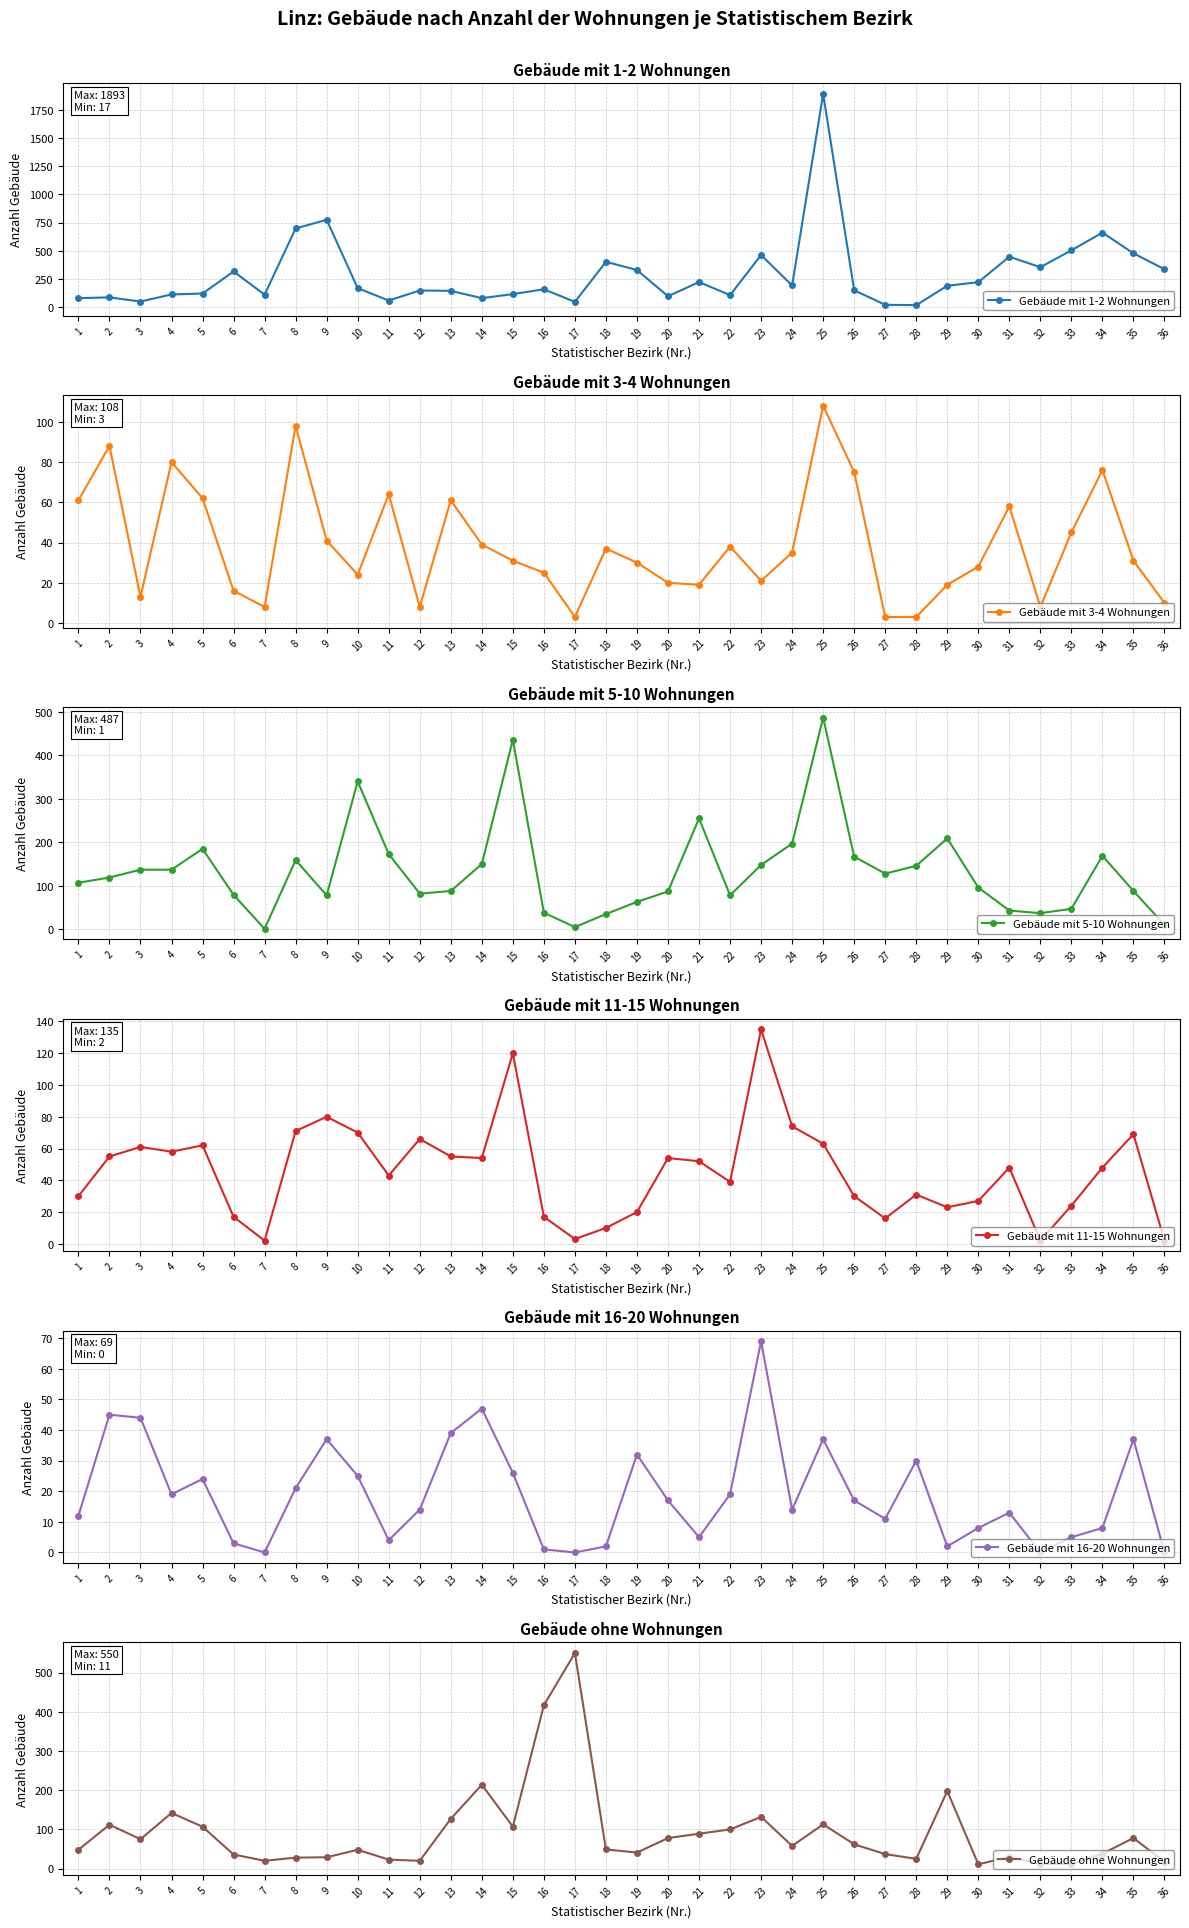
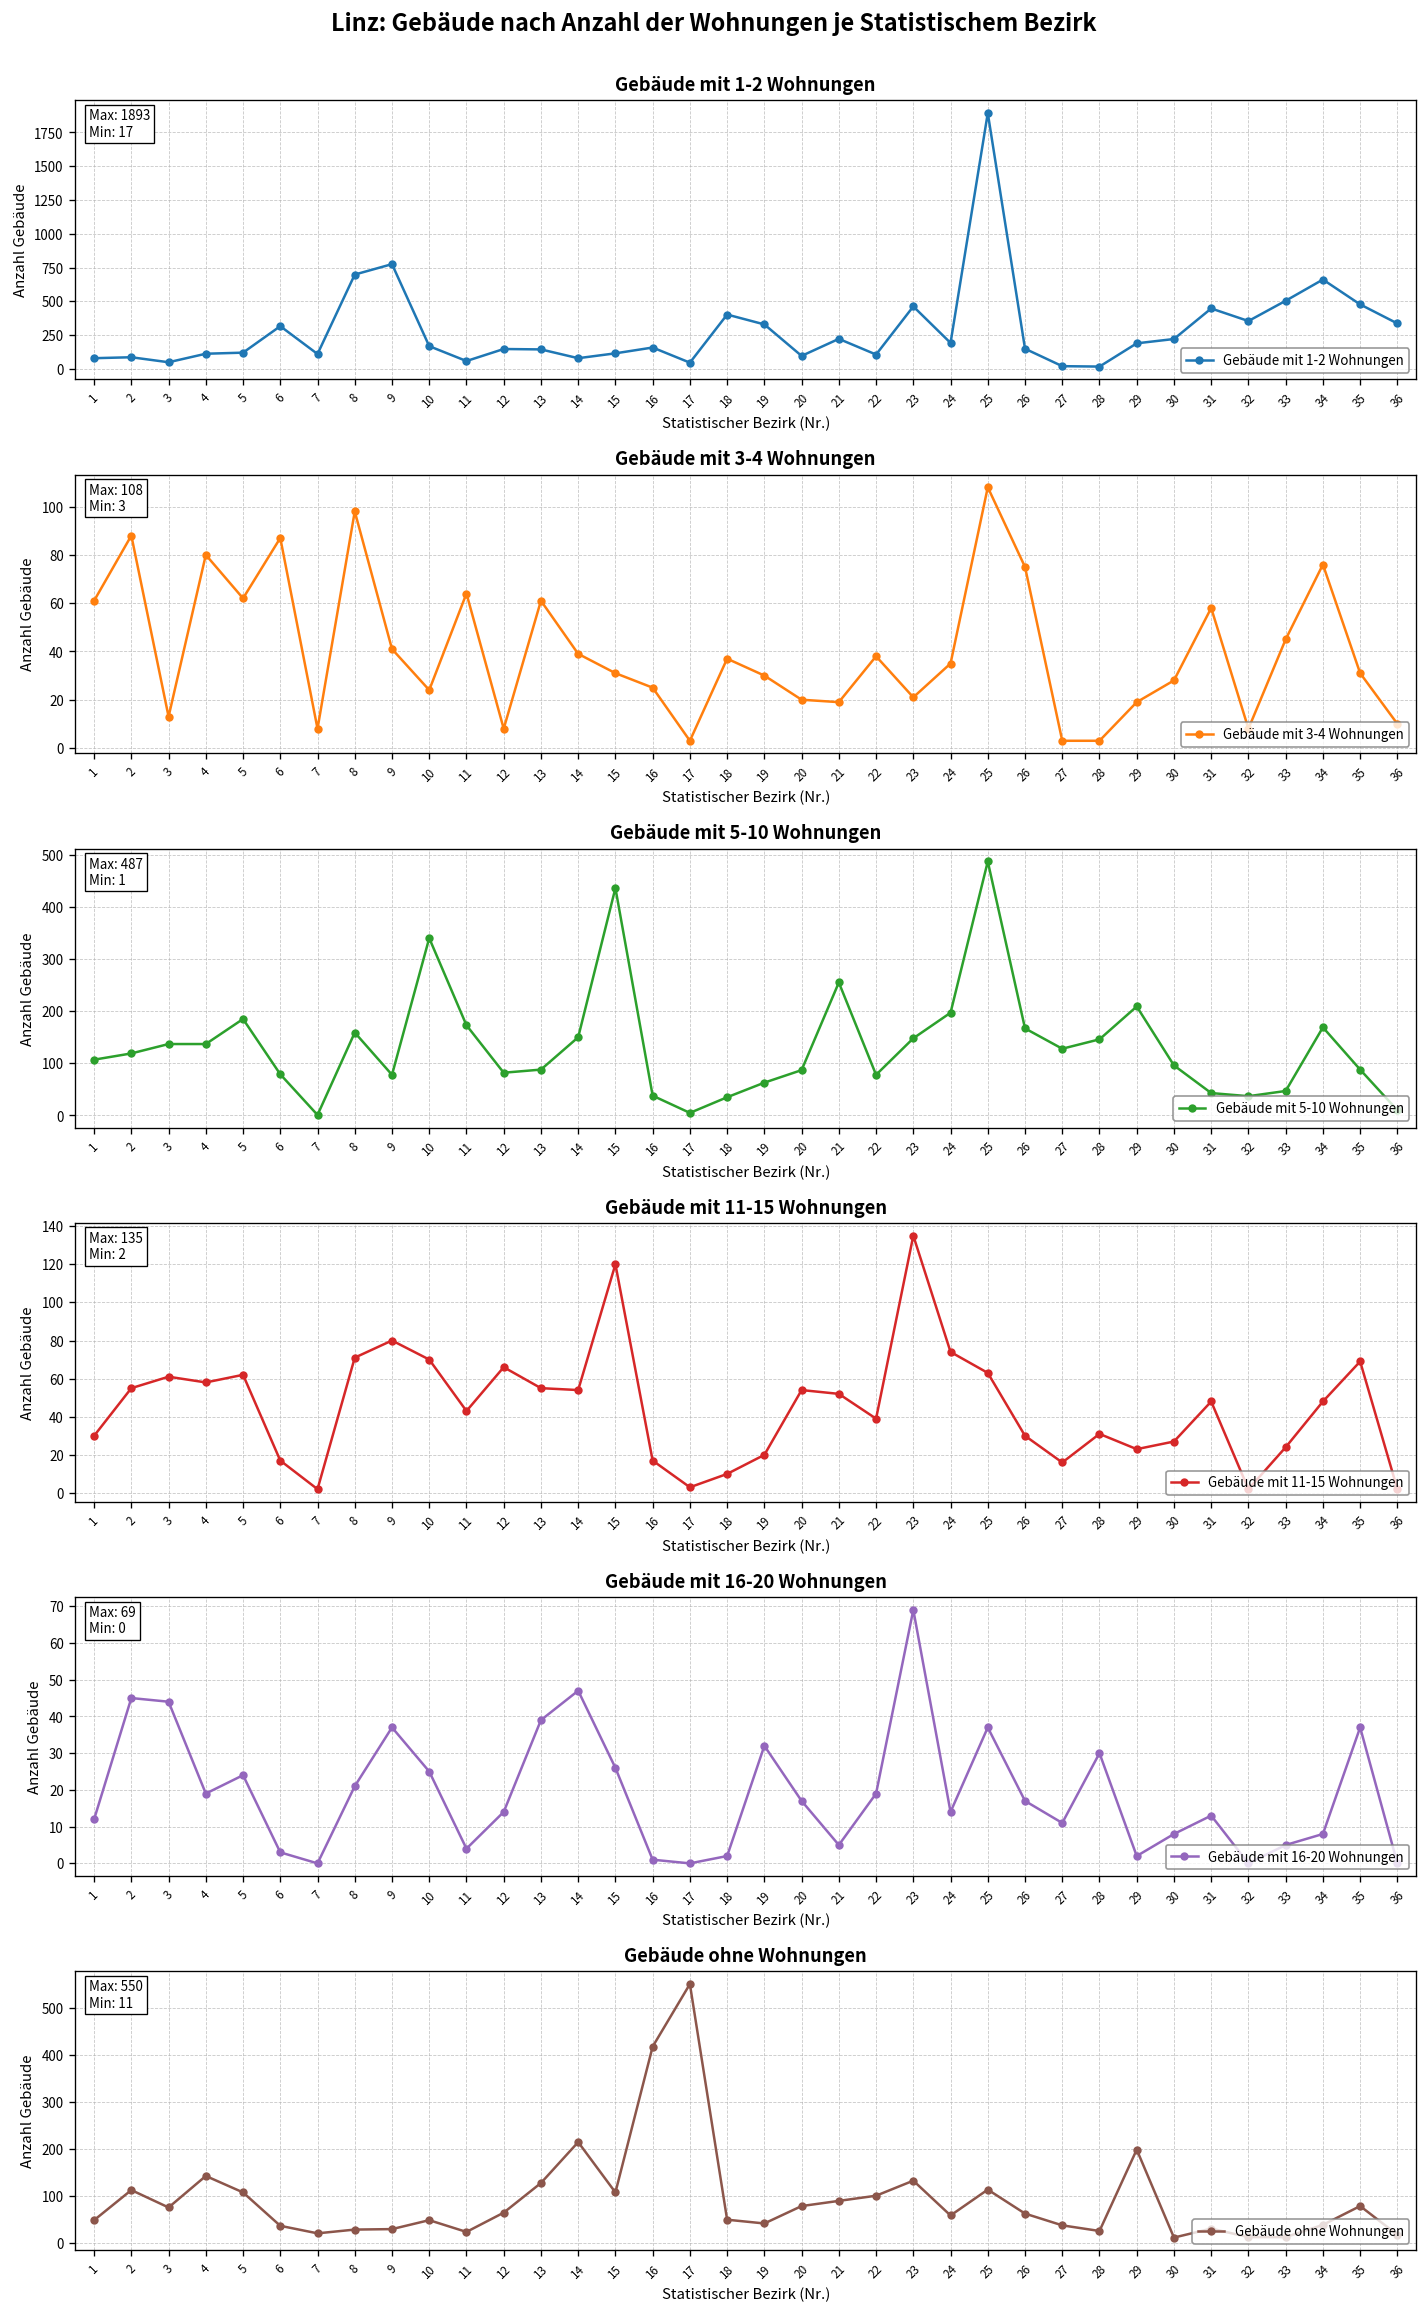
  {
    "Gebäude mit 3-4 Wohnungen": {
      "1": 61,
      "3": 13,
      "4": 80,
      "5": 62,
-     "6": 16,
+     "6": 87,
      "7": 8,
      "8": 98,
      "9": 41,
      "10": 24,
      "11": 64,
      "12": 8,
      "13": 61,
      "14": 39,
      "15": 31,
      "16": 25,
      "17": 3,
      "18": 37,
      "19": 30,
      "20": 20,
      "21": 19,
      "22": 38,
      "23": 21,
      "24": 35,
      "25": 108,
      "26": 75,
      "27": 3,
      "28": 3,
      "29": 19,
      "30": 28,
      "31": 58,
      "33": 45,
      "34": 76,
      "35": 31,
      "36": 10
    },
    "Gebäude ohne Wohnungen": {
      "1": 50,
      "2": 110,
      "3": 80,
      "4": 140,
      "5": 110,
      "6": 40,
      "7": 20,
      "8": 30,
      "9": 30,
      "10": 50,
      "11": 20,
-     "12": 20,
+     "12": 60,
      "13": 130,
      "14": 210,
      "15": 110,
      "16": 420,
      "17": 550,
      "18": 50,
      "19": 40,
      "20": 80,
      "21": 90,
      "22": 100,
      "23": 130,
      "24": 60,
      "25": 110,
      "26": 60,
      "27": 40,
      "28": 30,
      "29": 200,
      "30": 10,
      "35": 80
    }
  }
